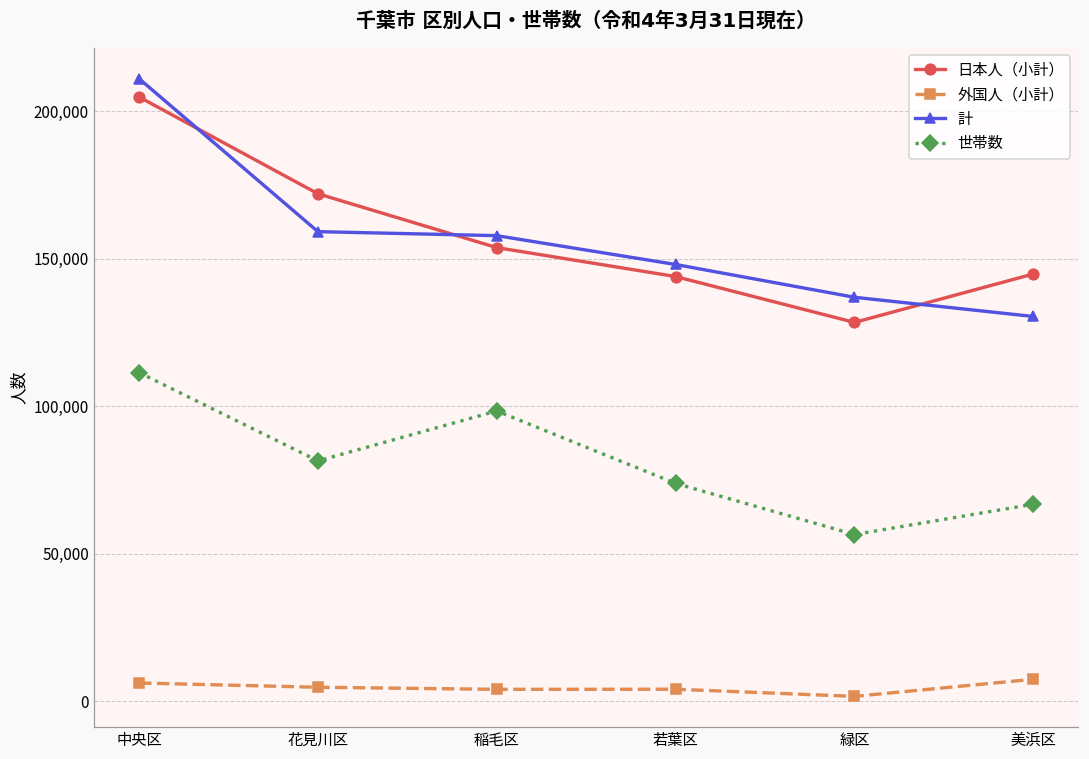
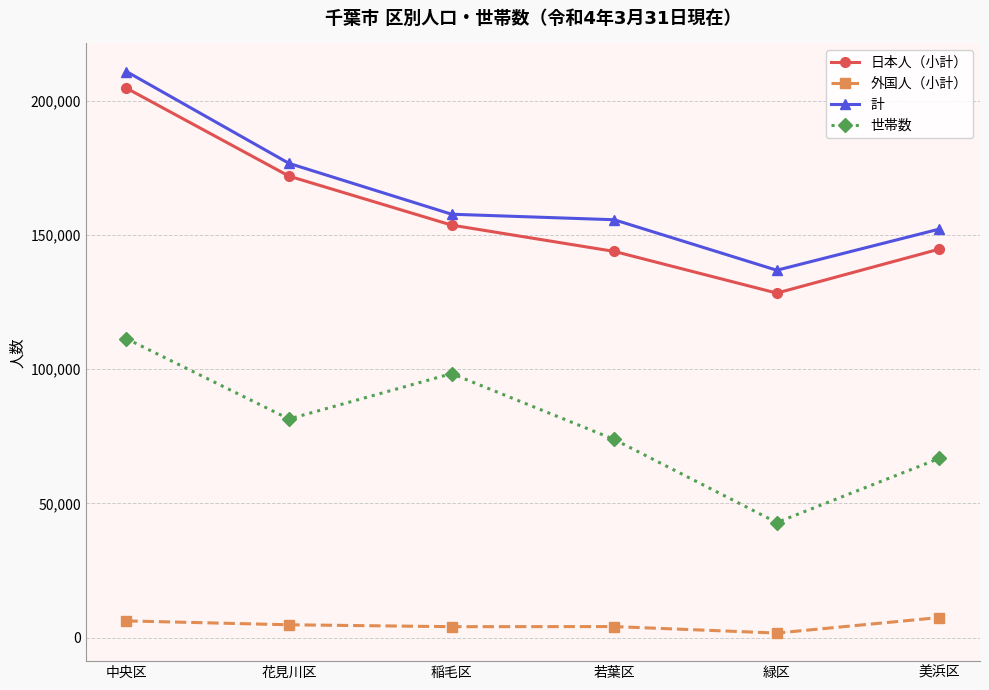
  {
    "計": {
      "中央区": "211,000",
-     "花見川区": "159,000",
+     "花見川区": "177,000",
      "稲毛区": "158,000",
-     "若葉区": "148,000",
+     "若葉区": "156,000",
      "緑区": "137,000",
-     "美浜区": "130,000"
+     "美浜区": "152,000"
    },
    "世帯数": {
      "中央区": "111,000",
      "花見川区": "81,000",
      "稲毛区": "98,000",
      "若葉区": "74,000",
-     "緑区": "57,000",
+     "緑区": "43,000",
      "美浜区": "67,000"
    }
  }
